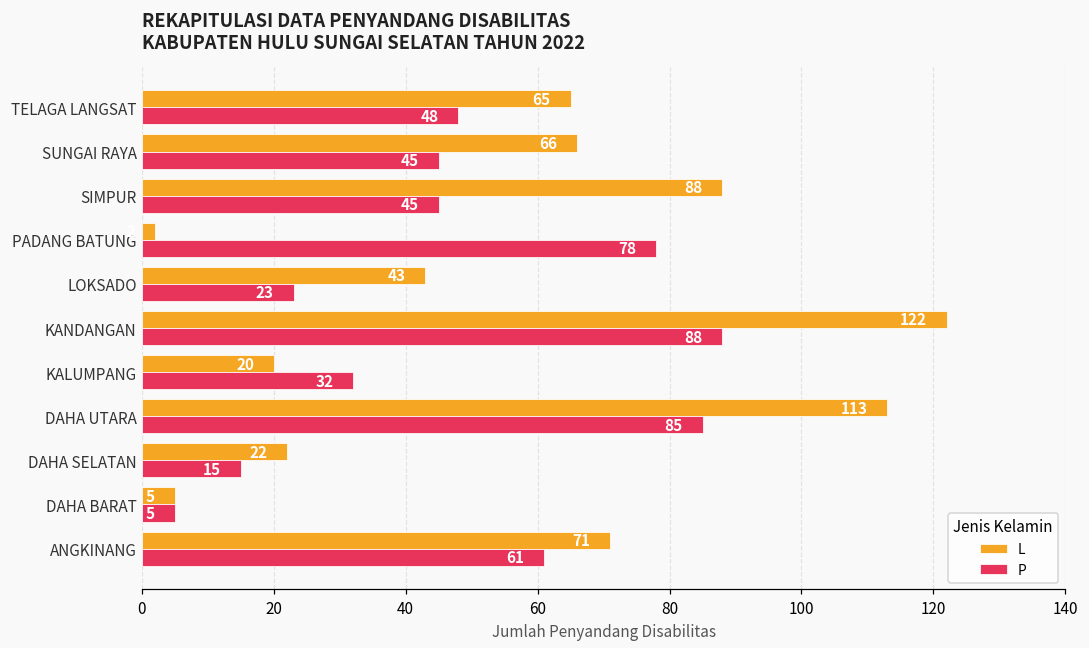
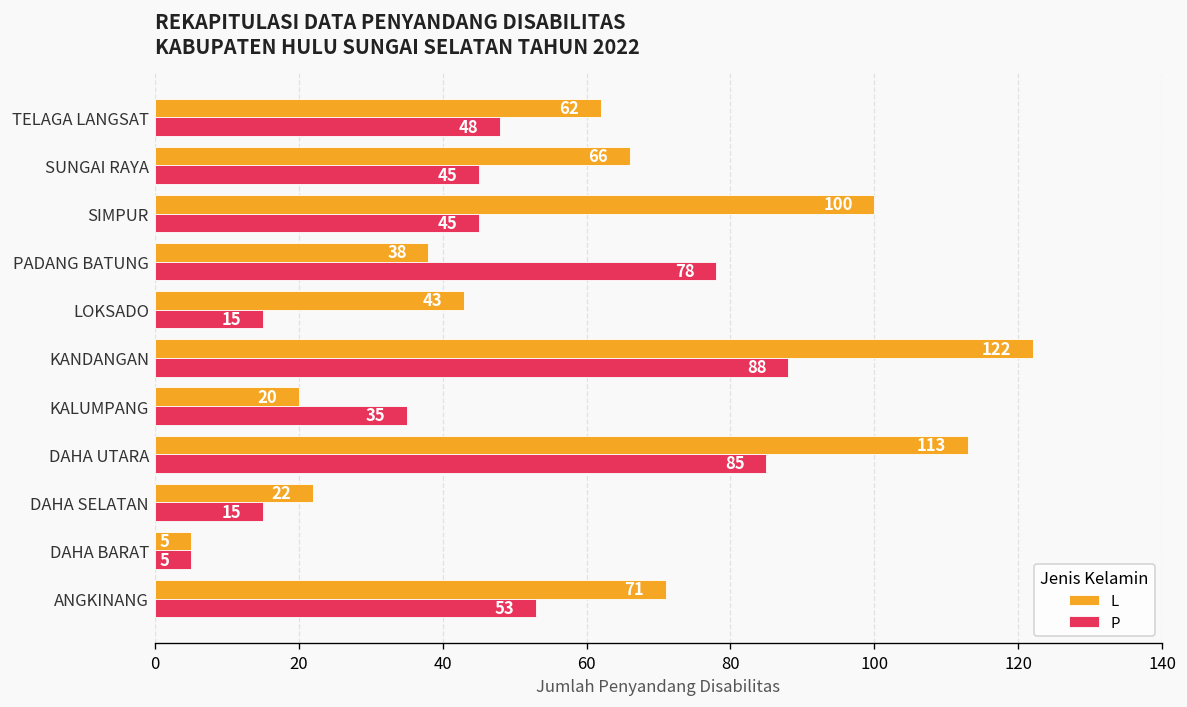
  {
    "L": {
-     "TELAGA LANGSAT": 65,
+     "TELAGA LANGSAT": 62,
      "SUNGAI RAYA": 66,
-     "SIMPUR": 88,
-     "PADANG BATUNG": 2,
+     "SIMPUR": 100,
+     "PADANG BATUNG": 38,
      "LOKSADO": 43,
      "KANDANGAN": 122,
      "KALUMPANG": 20,
      "DAHA UTARA": 113,
      "DAHA SELATAN": 22,
      "DAHA BARAT": 5,
      "ANGKINANG": 71
    },
    "P": {
      "TELAGA LANGSAT": 48,
      "SUNGAI RAYA": 45,
      "SIMPUR": 45,
      "PADANG BATUNG": 78,
-     "LOKSADO": 23,
+     "LOKSADO": 15,
      "KANDANGAN": 88,
-     "KALUMPANG": 32,
+     "KALUMPANG": 35,
      "DAHA UTARA": 85,
      "DAHA SELATAN": 15,
      "DAHA BARAT": 5,
-     "ANGKINANG": 61
+     "ANGKINANG": 53
    }
  }
